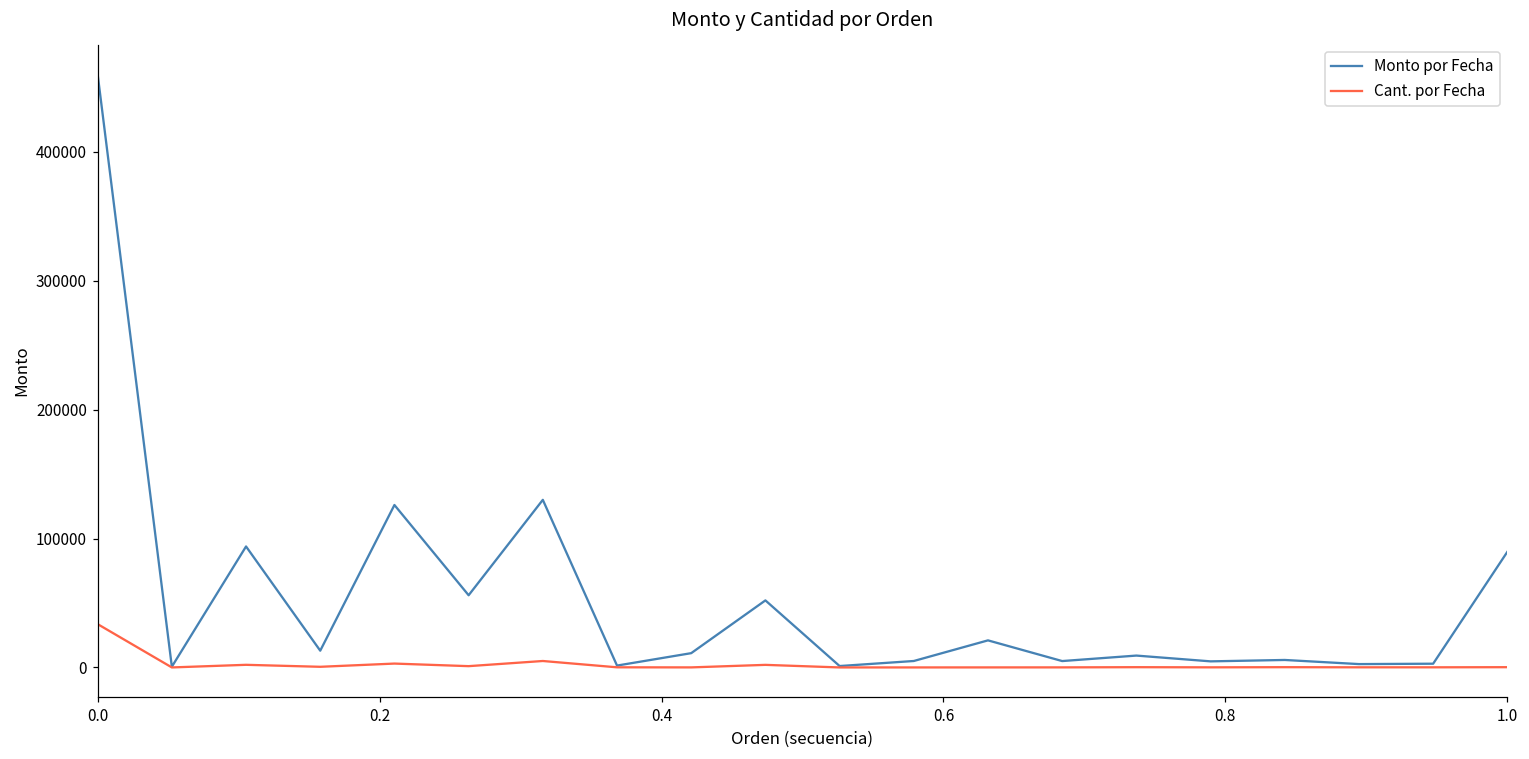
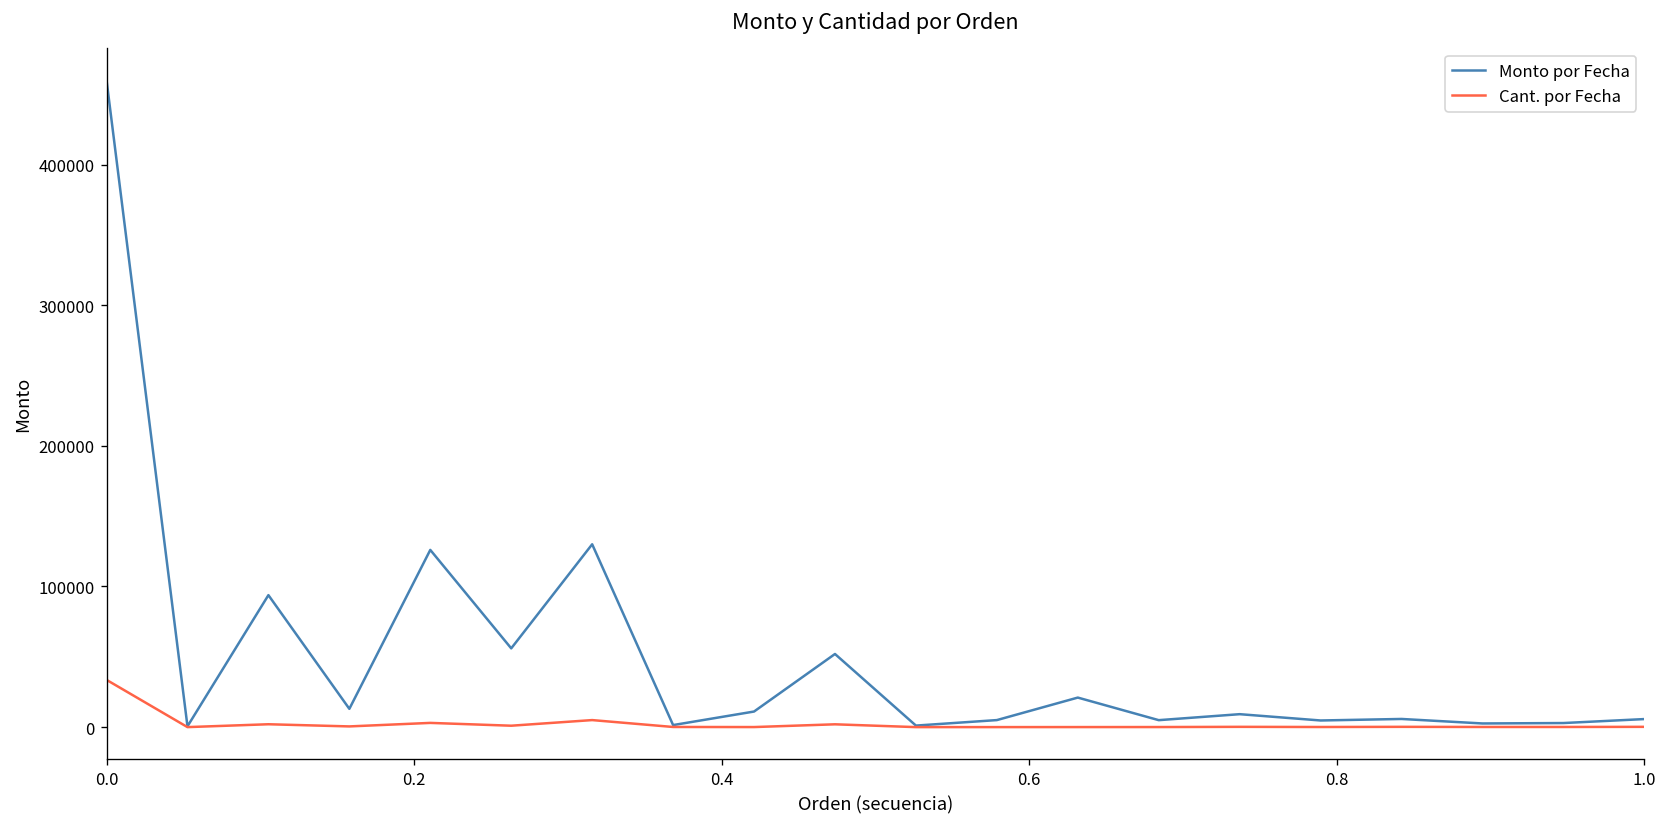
  {
    "Monto por Fecha": {
      "0.0": 460000,
-     "1.0": 90000
+     "1.0": 6000
    },
    "Cant. por Fecha": {
      "0.0": 34000,
      "1.0": 0
    }
  }
